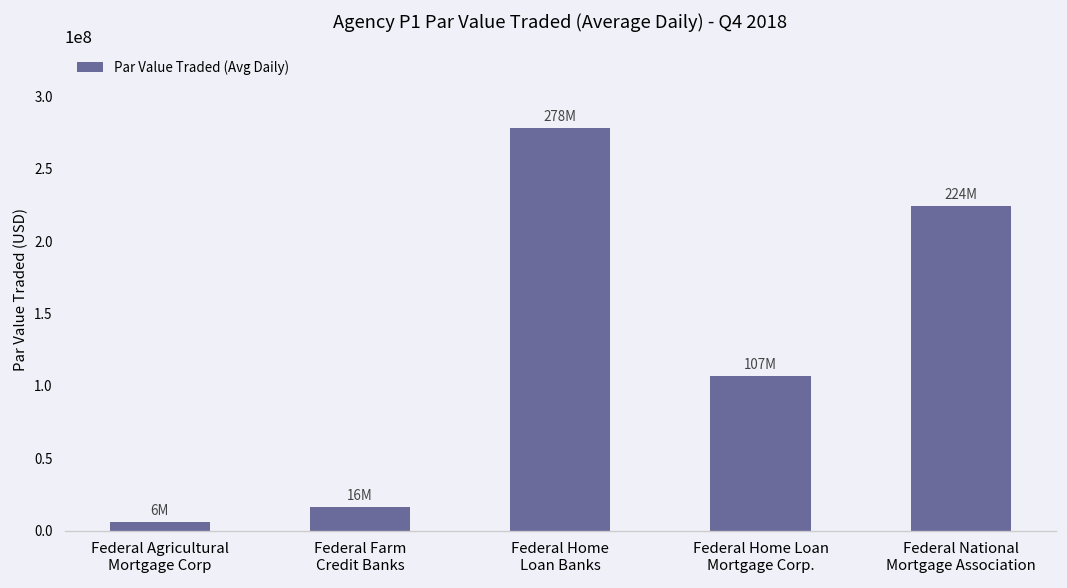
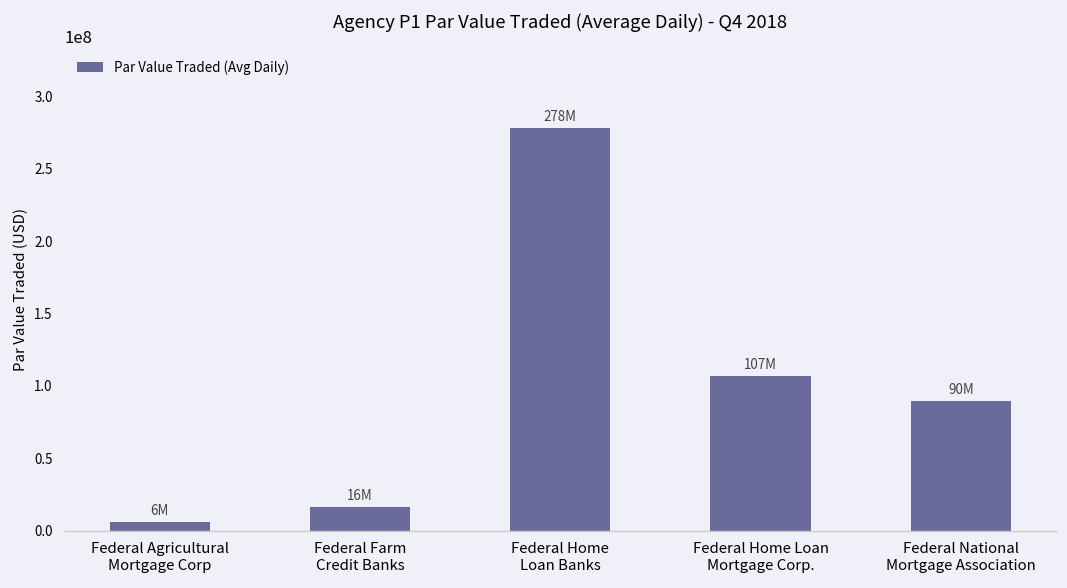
  {
    "Federal Agricultural Mortgage Corp": "6M",
    "Federal Farm Credit Banks": "16M",
    "Federal Home Loan Banks": "278M",
    "Federal Home Loan Mortgage Corp.": "107M",
-   "Federal National Mortgage Association": "224M"
+   "Federal National Mortgage Association": "90M"
  }
